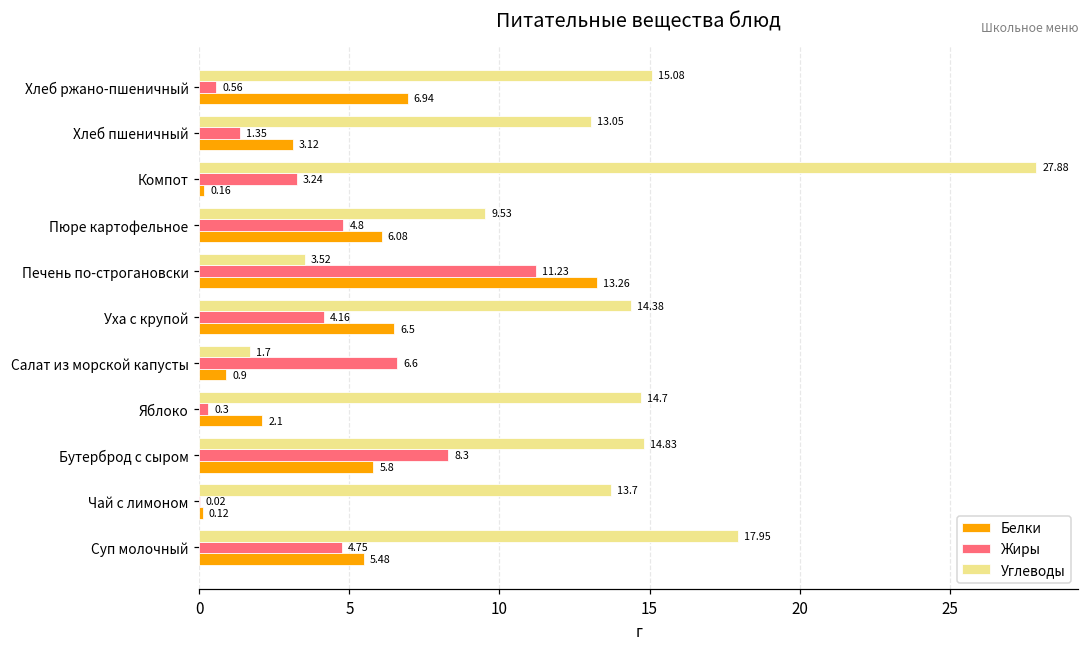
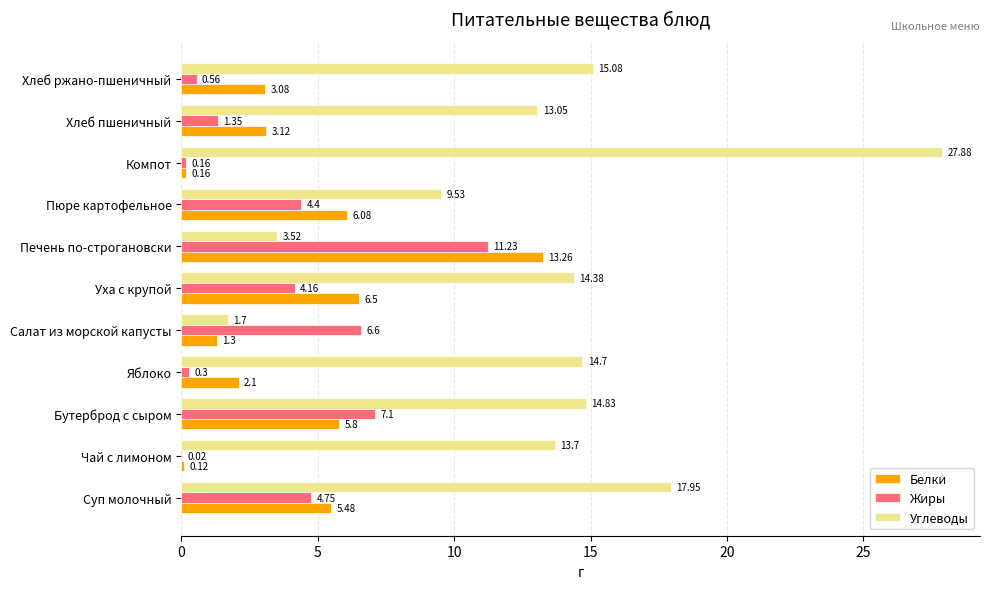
  {
    "Белки": {
-     "Хлеб ржано-пшеничный": 6.94,
+     "Хлеб ржано-пшеничный": 3.08,
      "Хлеб пшеничный": 3.12,
      "Компот": 0.16,
      "Пюре картофельное": 6.08,
      "Печень по-строгановски": 13.26,
      "Уха с крупой": 6.5,
-     "Салат из морской капусты": 0.9,
+     "Салат из морской капусты": 1.3,
      "Яблоко": 2.1,
      "Бутерброд с сыром": 5.8,
      "Чай с лимоном": 0.12,
      "Суп молочный": 5.48
    },
    "Жиры": {
      "Хлеб ржано-пшеничный": 0.56,
      "Хлеб пшеничный": 1.35,
-     "Компот": 3.24,
-     "Пюре картофельное": 4.8,
+     "Компот": 0.16,
+     "Пюре картофельное": 4.4,
      "Печень по-строгановски": 11.23,
      "Уха с крупой": 4.16,
      "Салат из морской капусты": 6.6,
      "Яблоко": 0.3,
-     "Бутерброд с сыром": 8.3,
+     "Бутерброд с сыром": 7.1,
      "Чай с лимоном": 0.02,
      "Суп молочный": 4.75
    },
    "Углеводы": {
      "Хлеб ржано-пшеничный": 15.08,
      "Хлеб пшеничный": 13.05,
      "Компот": 27.88,
      "Пюре картофельное": 9.53,
      "Печень по-строгановски": 3.52,
      "Уха с крупой": 14.38,
      "Салат из морской капусты": 1.7,
      "Яблоко": 14.7,
      "Бутерброд с сыром": 14.83,
      "Чай с лимоном": 13.7,
      "Суп молочный": 17.95
    }
  }
